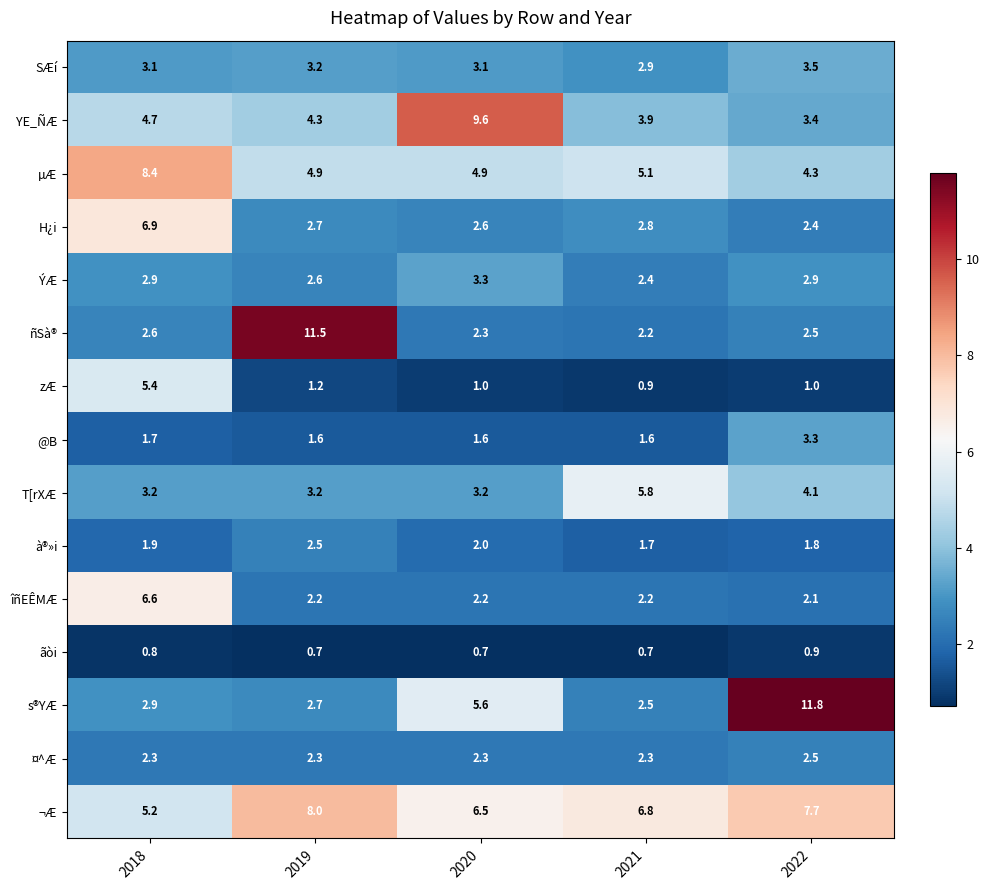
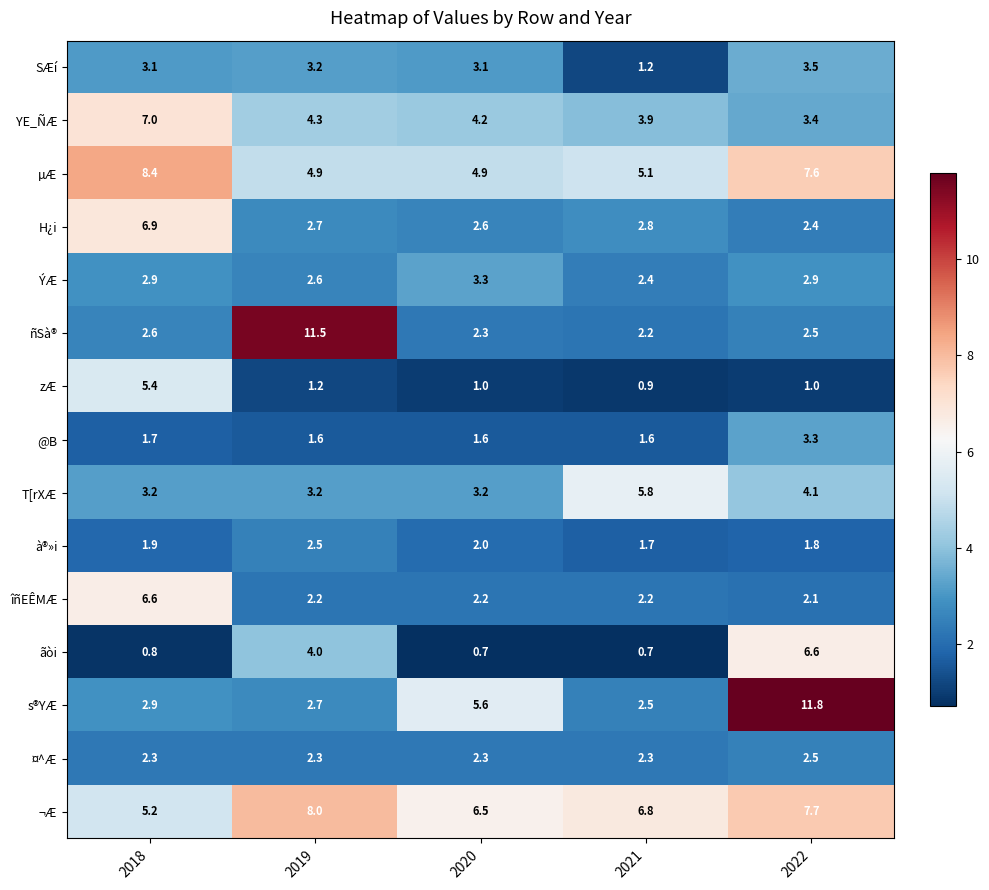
  {
    "SÆí": {
      "2018": 3.1,
      "2019": 3.2,
      "2020": 3.1,
-     "2021": 2.9,
+     "2021": 1.2,
      "2022": 3.5
    },
    "YE_ÑÆ": {
-     "2018": 4.7,
+     "2018": 7.0,
      "2019": 4.3,
-     "2020": 9.6,
+     "2020": 4.2,
      "2021": 3.9,
      "2022": 3.4
    },
    "µÆ": {
      "2018": 8.4,
      "2019": 4.9,
      "2020": 4.9,
      "2021": 5.1,
-     "2022": 4.3
+     "2022": 7.6
    },
    "H¿i": {
      "2018": 6.9,
      "2019": 2.7,
      "2020": 2.6,
      "2021": 2.8,
      "2022": 2.4
    },
    "ÝÆ": {
      "2018": 2.9,
      "2019": 2.6,
      "2020": 3.3,
      "2021": 2.4,
      "2022": 2.9
    },
    "ñSà®": {
      "2018": 2.6,
      "2019": 11.5,
      "2020": 2.3,
      "2021": 2.2,
      "2022": 2.5
    },
    "zÆ": {
      "2018": 5.4,
      "2019": 1.2,
      "2020": 1.0,
      "2021": 0.9,
      "2022": 1.0
    },
    "@B": {
      "2018": 1.7,
      "2019": 1.6,
      "2020": 1.6,
      "2021": 1.6,
      "2022": 3.3
    },
    "T[rXÆ": {
      "2018": 3.2,
      "2019": 3.2,
      "2020": 3.2,
      "2021": 5.8,
      "2022": 4.1
    },
    "à®»i": {
      "2018": 1.9,
      "2019": 2.5,
      "2020": 2.0,
      "2021": 1.7,
      "2022": 1.8
    },
    "îñEÊMÆ": {
      "2018": 6.6,
      "2019": 2.2,
      "2020": 2.2,
      "2021": 2.2,
      "2022": 2.1
    },
    "ãòi": {
      "2018": 0.8,
-     "2019": 0.7,
+     "2019": 4.0,
      "2020": 0.7,
      "2021": 0.7,
-     "2022": 0.9
+     "2022": 6.6
    },
    "s®YÆ": {
      "2018": 2.9,
      "2019": 2.7,
      "2020": 5.6,
      "2021": 2.5,
      "2022": 11.8
    },
    "¤^Æ": {
      "2018": 2.3,
      "2019": 2.3,
      "2020": 2.3,
      "2021": 2.3,
      "2022": 2.5
    },
    "¬Æ": {
      "2018": 5.2,
      "2019": 8.0,
      "2020": 6.5,
      "2021": 6.8,
      "2022": 7.7
    }
  }
